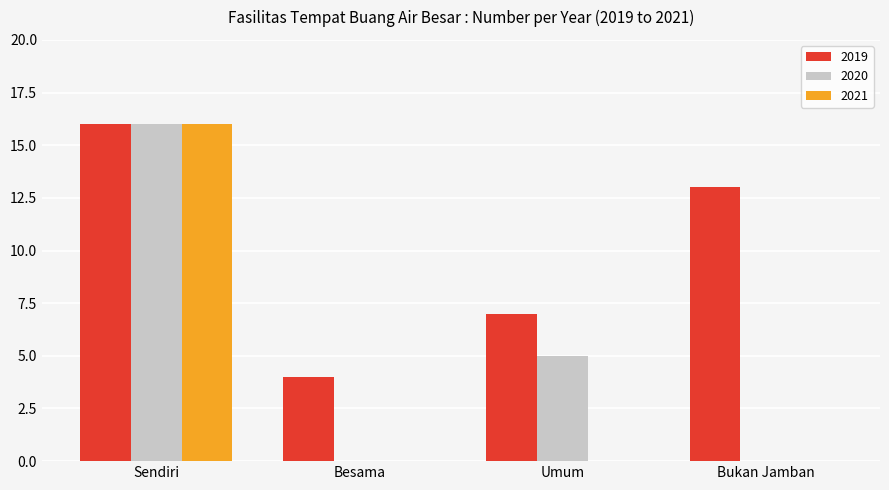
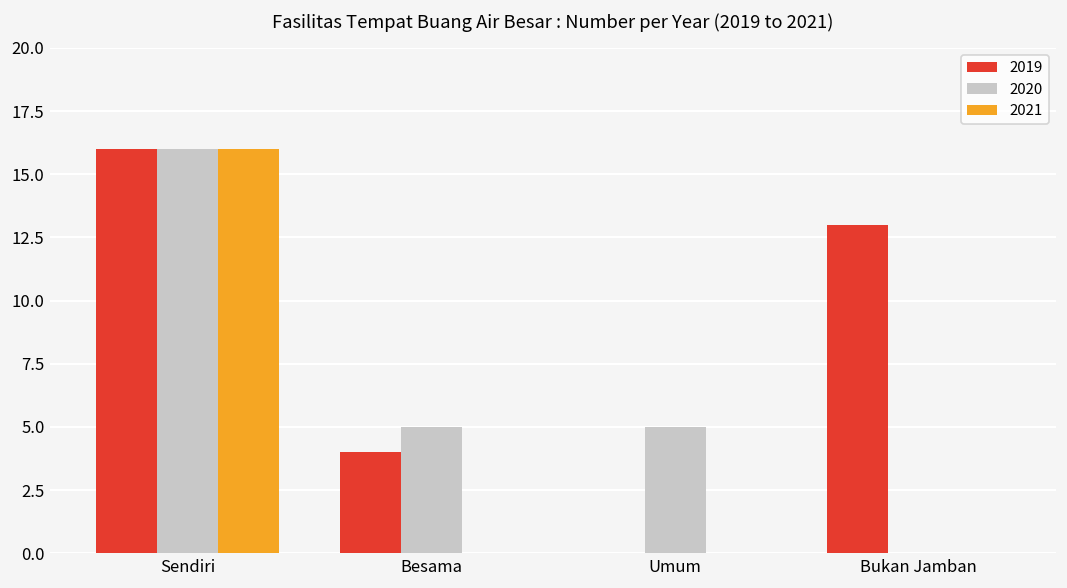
  {
    "2019": {
      "Sendiri": 16,
      "Besama": 4,
-     "Umum": 7,
+     "Umum": 0,
      "Bukan Jamban": 13
    },
    "2020": {
      "Sendiri": 16,
-     "Besama": 0,
+     "Besama": 5,
      "Umum": 5,
      "Bukan Jamban": 0
    },
    "2021": {
      "Sendiri": 16,
      "Besama": 0,
      "Umum": 0,
      "Bukan Jamban": 0
    }
  }
